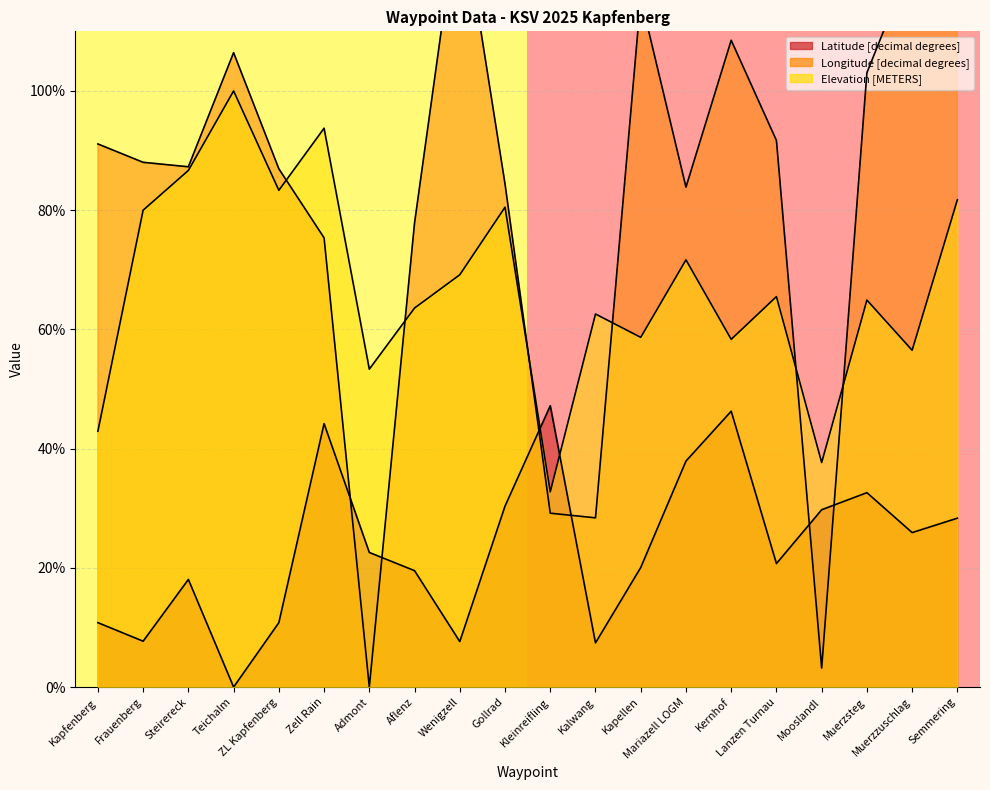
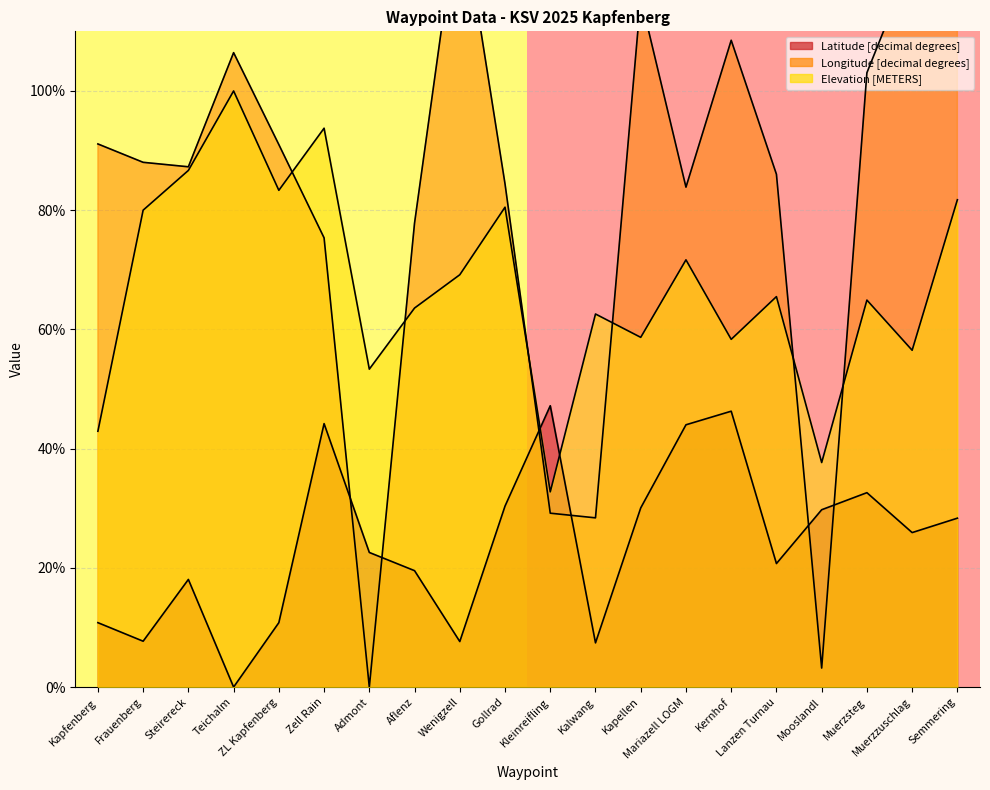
  {
    "Latitude [decimal degrees]": {
      "Kapfenberg": "11%",
      "Frauenberg": "8%",
      "Steirereck": "18%",
      "Teichalm": "0%",
      "ZL Kapfenberg": "11%",
      "Zell Rain": "44%",
      "Admont": "23%",
      "Aflenz": "20%",
      "Wenigzell": "8%",
      "Gollrad": "30%",
      "Kleinreifling": "47%",
      "Kalwang": "7%",
-     "Kapellen": "20%",
-     "Mariazell LOGM": "38%",
+     "Kapellen": "30%",
+     "Mariazell LOGM": "44%",
      "Kernhof": "46%",
      "Lanzen Turnau": "21%",
      "Mooslandl": "30%",
      "Muerzsteg": "33%",
      "Muerzzuschlag": "26%",
      "Semmering": "28%"
    },
    "Longitude [decimal degrees]": {
      "Kapfenberg": "91%",
      "Frauenberg": "88%",
      "Steirereck": "87%",
      "Teichalm": "106%",
-     "ZL Kapfenberg": "87%",
+     "ZL Kapfenberg": "91%",
      "Zell Rain": "75%",
      "Admont": "0%",
      "Aflenz": "78%",
      "Gollrad": "84%",
      "Kleinreifling": "29%",
      "Kalwang": "28%",
      "Mariazell LOGM": "84%",
      "Kernhof": "108%",
-     "Lanzen Turnau": "92%",
+     "Lanzen Turnau": "86%",
      "Mooslandl": "3%"
    },
    "Elevation [METERS]": {
      "Kapfenberg": "43%",
      "Frauenberg": "80%",
      "Steirereck": "87%",
      "Teichalm": "100%",
      "ZL Kapfenberg": "83%",
      "Zell Rain": "94%",
      "Admont": "53%",
      "Aflenz": "64%",
      "Wenigzell": "69%",
      "Gollrad": "81%",
      "Kleinreifling": "33%",
      "Kalwang": "63%",
      "Kapellen": "59%",
      "Mariazell LOGM": "72%",
      "Kernhof": "58%",
      "Lanzen Turnau": "66%",
      "Mooslandl": "38%",
      "Muerzsteg": "65%",
      "Muerzzuschlag": "56%",
      "Semmering": "82%"
    }
  }
